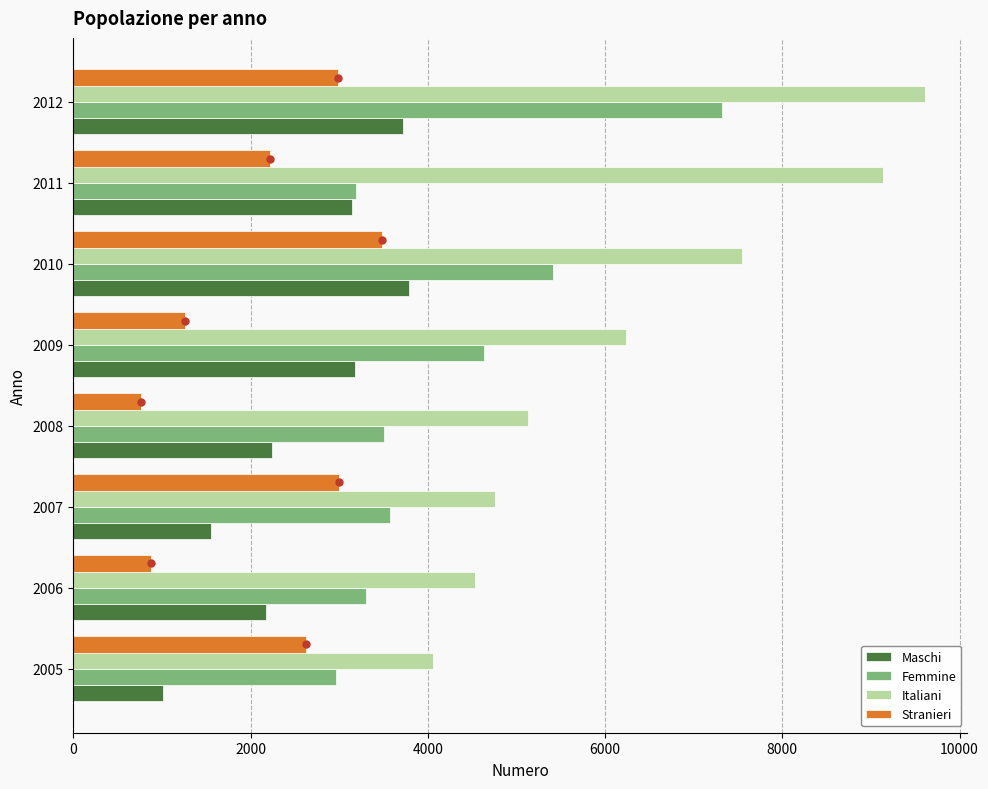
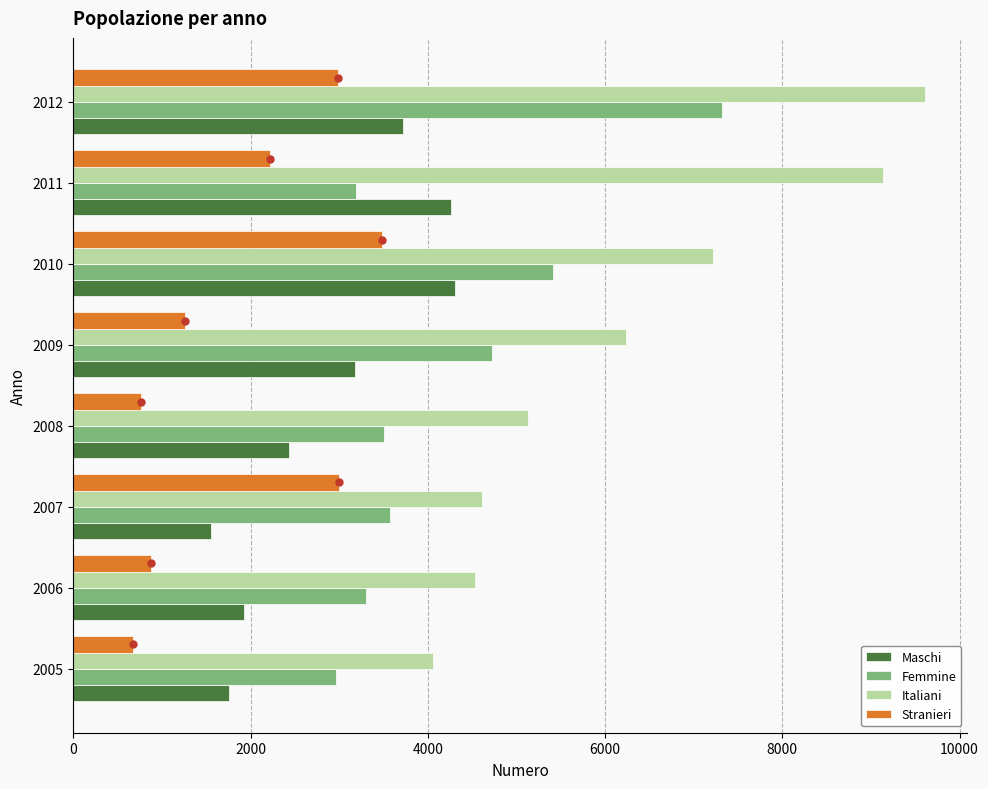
  {
    "Maschi": {
      "2012": 3700,
-     "2011": 3100,
-     "2010": 3800,
+     "2011": 4300,
+     "2010": 4300,
      "2009": 3200,
-     "2008": 2200,
+     "2008": 2400,
      "2007": 1600,
-     "2006": 2200,
-     "2005": 1000
+     "2006": 1900,
+     "2005": 1800
    },
    "Femmine": {
      "2012": 7300,
      "2011": 3200,
      "2010": 5400,
-     "2009": 4600,
+     "2009": 4700,
      "2008": 3500,
      "2007": 3600,
      "2006": 3300,
      "2005": 3000
    },
    "Italiani": {
      "2012": 9600,
      "2011": 9100,
-     "2010": 7500,
+     "2010": 7200,
      "2009": 6200,
      "2008": 5100,
-     "2007": 4800,
+     "2007": 4600,
      "2006": 4500,
      "2005": 4100
    },
    "Stranieri": {
      "2012": 3000,
      "2011": 2200,
      "2010": 3500,
      "2009": 1300,
      "2008": 800,
      "2007": 3000,
      "2006": 900,
-     "2005": 2600
+     "2005": 700
    }
  }
